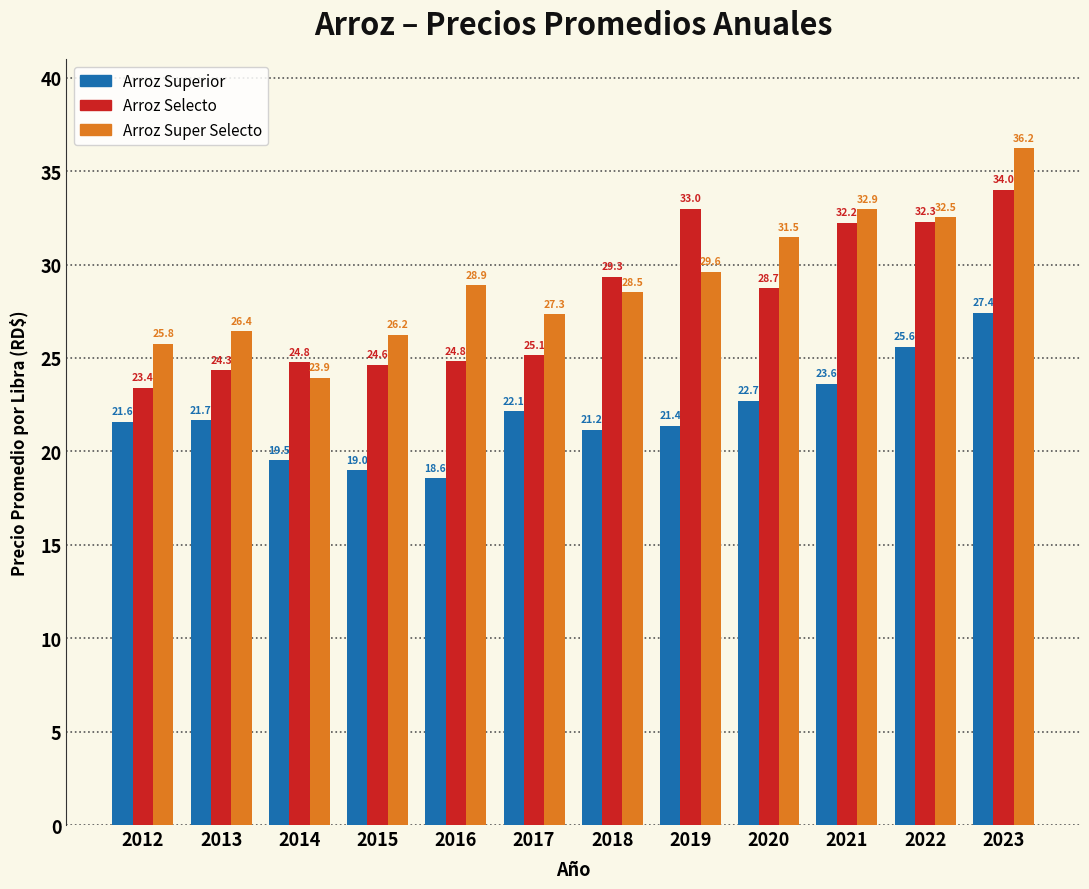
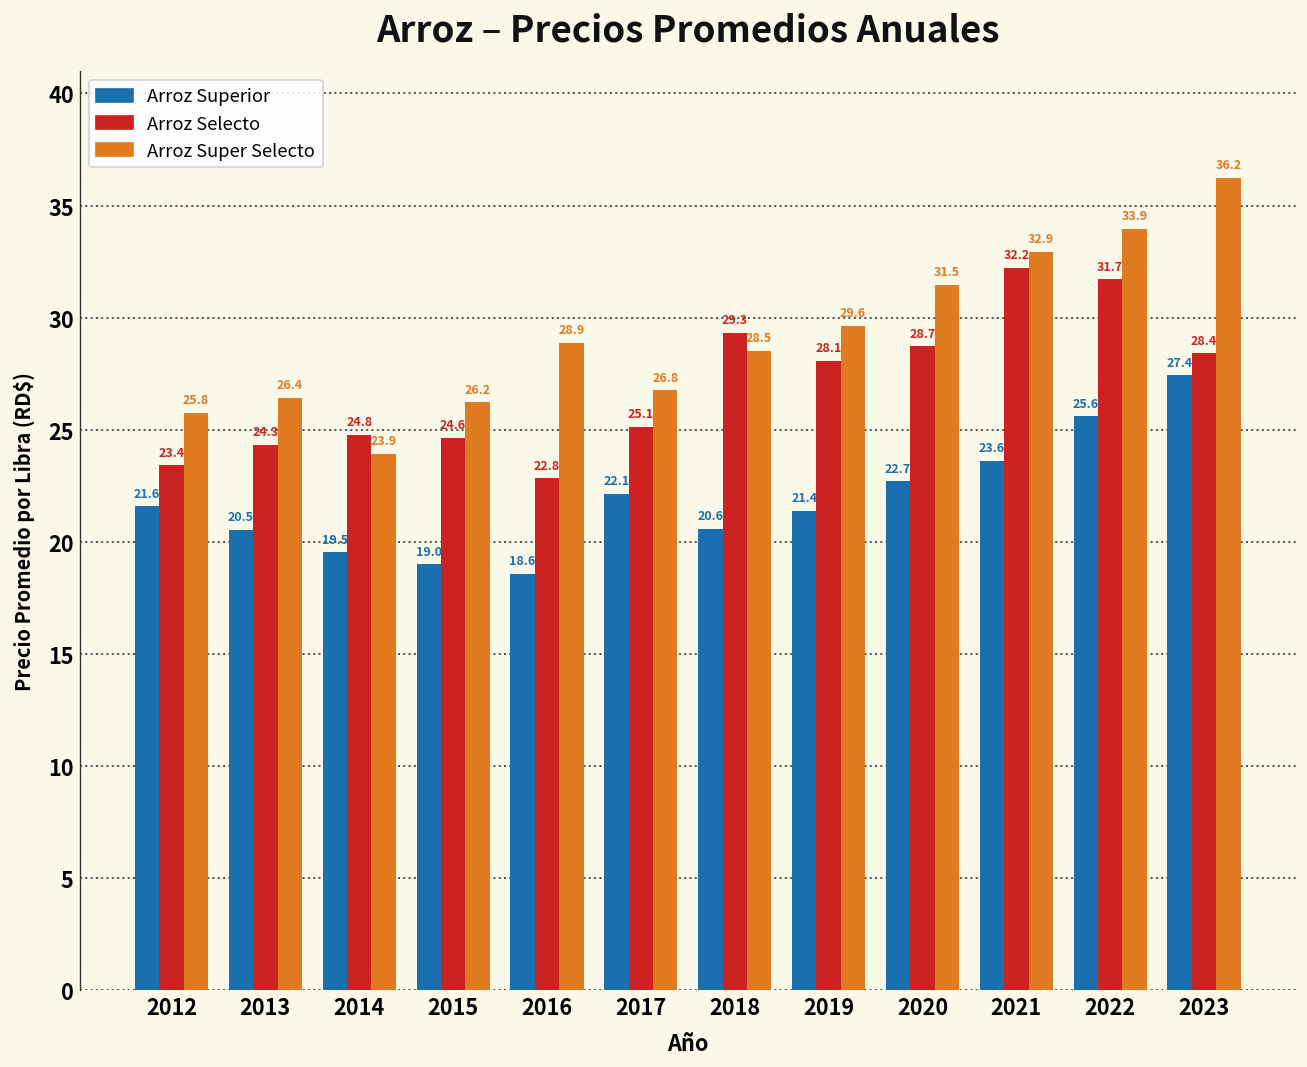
  {
    "Arroz Superior": {
      "2012": 21.6,
-     "2013": 21.7,
+     "2013": 20.5,
      "2014": 19.5,
      "2015": 19.0,
      "2016": 18.6,
      "2017": 22.1,
-     "2018": 21.2,
+     "2018": 20.6,
      "2019": 21.4,
      "2020": 22.7,
      "2021": 23.6,
      "2022": 25.6,
      "2023": 27.4
    },
    "Arroz Selecto": {
      "2012": 23.4,
      "2013": 24.3,
      "2014": 24.8,
      "2015": 24.6,
-     "2016": 24.8,
+     "2016": 22.8,
      "2017": 25.1,
      "2018": 29.3,
-     "2019": 33.0,
+     "2019": 28.1,
      "2020": 28.7,
      "2021": 32.2,
-     "2022": 32.3,
-     "2023": 34.0
+     "2022": 31.7,
+     "2023": 28.4
    },
    "Arroz Super Selecto": {
      "2012": 25.8,
      "2013": 26.4,
      "2014": 23.9,
      "2015": 26.2,
      "2016": 28.9,
-     "2017": 27.3,
+     "2017": 26.8,
      "2018": 28.5,
      "2019": 29.6,
      "2020": 31.5,
      "2021": 32.9,
-     "2022": 32.5,
+     "2022": 33.9,
      "2023": 36.2
    }
  }
